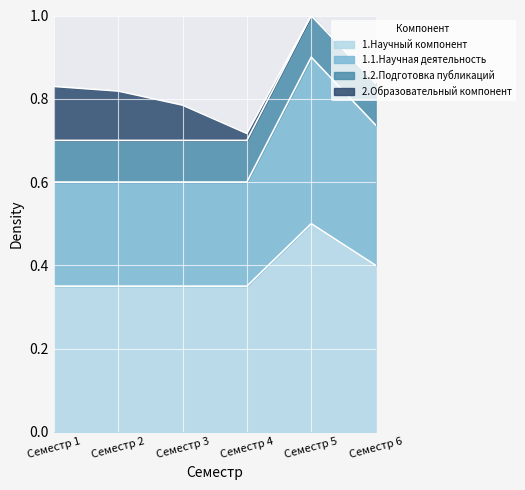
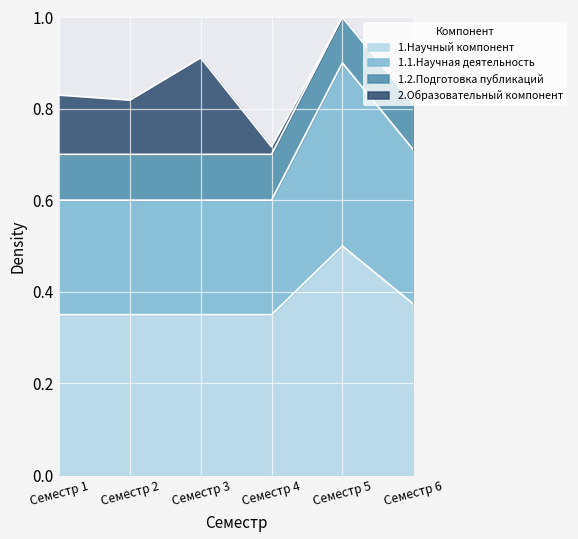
  {
    "1.Научный компонент": {
      "Семестр 1": 0.35,
      "Семестр 2": 0.35,
      "Семестр 3": 0.35,
      "Семестр 4": 0.35,
      "Семестр 5": 0.50,
-     "Семестр 6": 0.40
+     "Семестр 6": 0.37
    },
    "1.1.Научная деятельность": {
      "Семестр 1": 0.25,
      "Семестр 2": 0.25,
      "Семестр 3": 0.25,
      "Семестр 4": 0.25,
      "Семестр 5": 0.40,
      "Семестр 6": 0.34
    },
    "1.2.Подготовка публикаций": {
      "Семестр 1": 0.10,
      "Семестр 2": 0.10,
      "Семестр 3": 0.10,
      "Семестр 4": 0.10
    },
    "2.Образовательный компонент": {
      "Семестр 1": 0.13,
      "Семестр 2": 0.12,
-     "Семестр 3": 0.08,
+     "Семестр 3": 0.21,
      "Семестр 4": 0.02
    }
  }
